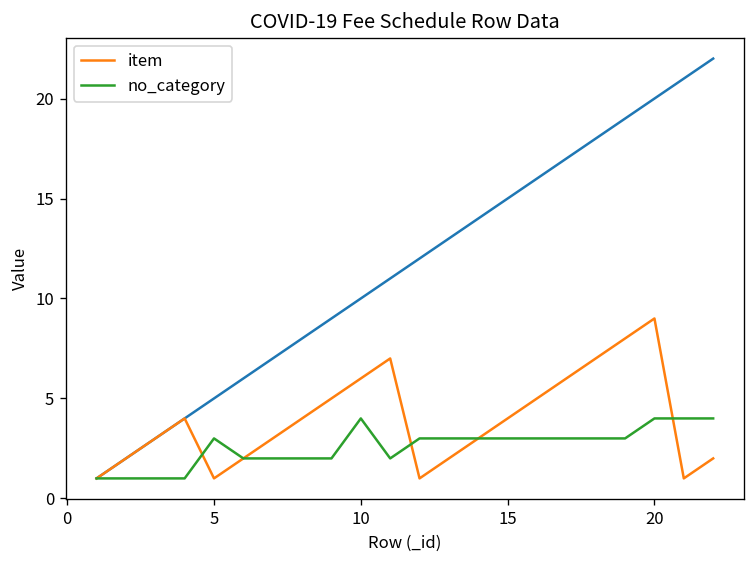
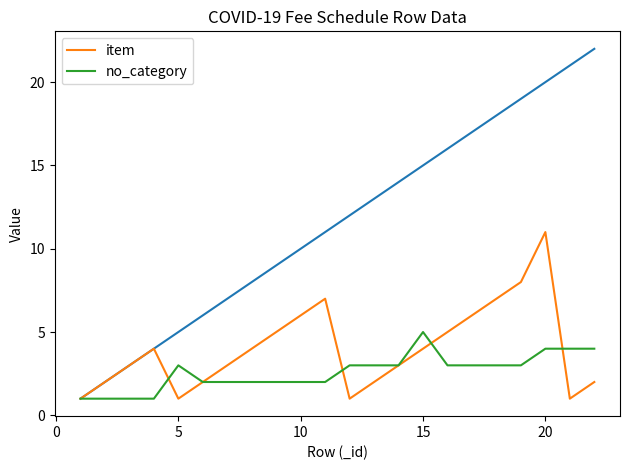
  {
    "item": {
      "5": 1,
      "10": 6,
      "15": 4,
-     "20": 9
+     "20": 11
    },
    "no_category": {
      "5": 3,
-     "10": 4,
-     "15": 3,
+     "10": 2,
+     "15": 5,
      "20": 4
    }
  }
